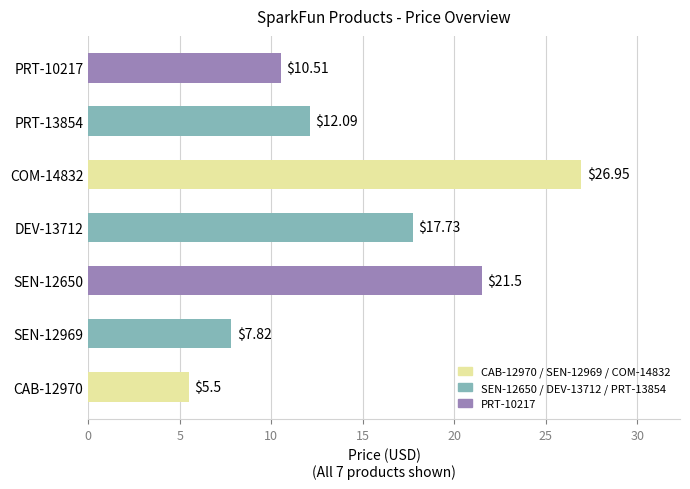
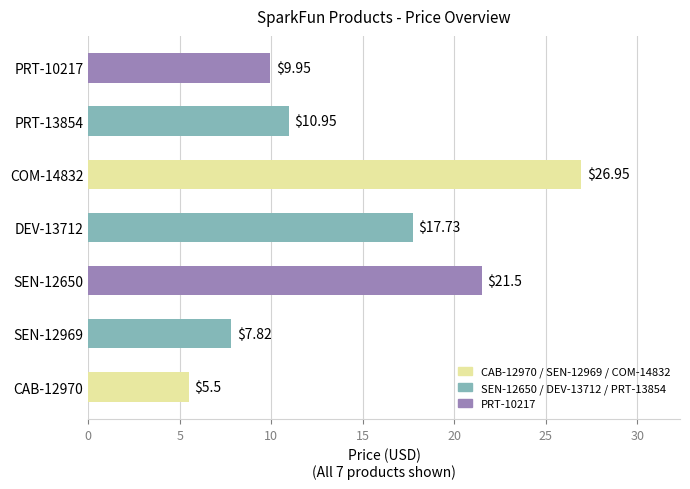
  {
-   "PRT-10217": "$10.51",
-   "PRT-13854": "$12.09",
+   "PRT-10217": "$9.95",
+   "PRT-13854": "$10.95",
    "COM-14832": "$26.95",
    "DEV-13712": "$17.73",
    "SEN-12650": "$21.5",
    "SEN-12969": "$7.82",
    "CAB-12970": "$5.5"
  }
